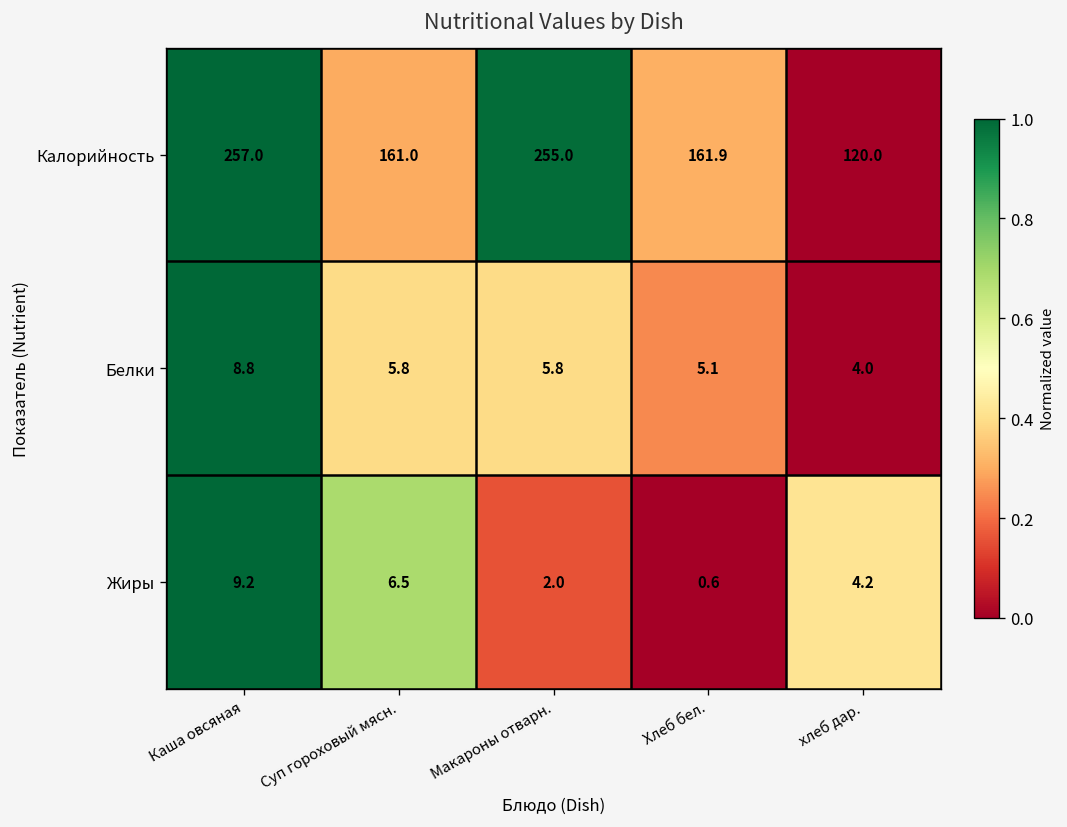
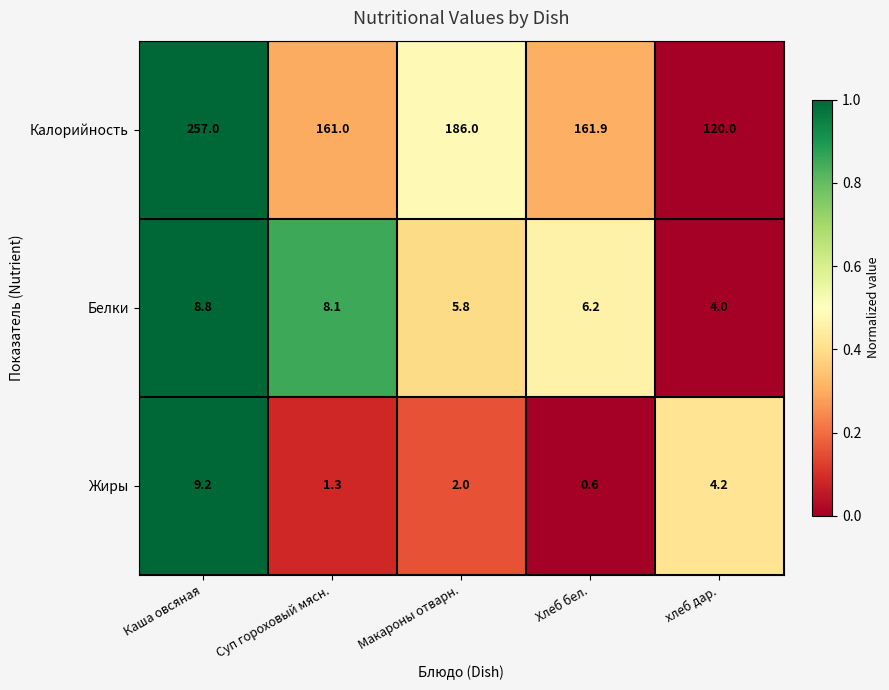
  {
    "Калорийность": {
      "Каша овсяная": 257.0,
      "Суп гороховый мясн.": 161.0,
-     "Макароны отварн.": 255.0,
+     "Макароны отварн.": 186.0,
      "Хлеб бел.": 161.9,
      "хлеб дар.": 120.0
    },
    "Белки": {
      "Каша овсяная": 8.8,
-     "Суп гороховый мясн.": 5.8,
+     "Суп гороховый мясн.": 8.1,
      "Макароны отварн.": 5.8,
-     "Хлеб бел.": 5.1,
+     "Хлеб бел.": 6.2,
      "хлеб дар.": 4.0
    },
    "Жиры": {
      "Каша овсяная": 9.2,
-     "Суп гороховый мясн.": 6.5,
+     "Суп гороховый мясн.": 1.3,
      "Макароны отварн.": 2.0,
      "Хлеб бел.": 0.6,
      "хлеб дар.": 4.2
    }
  }
